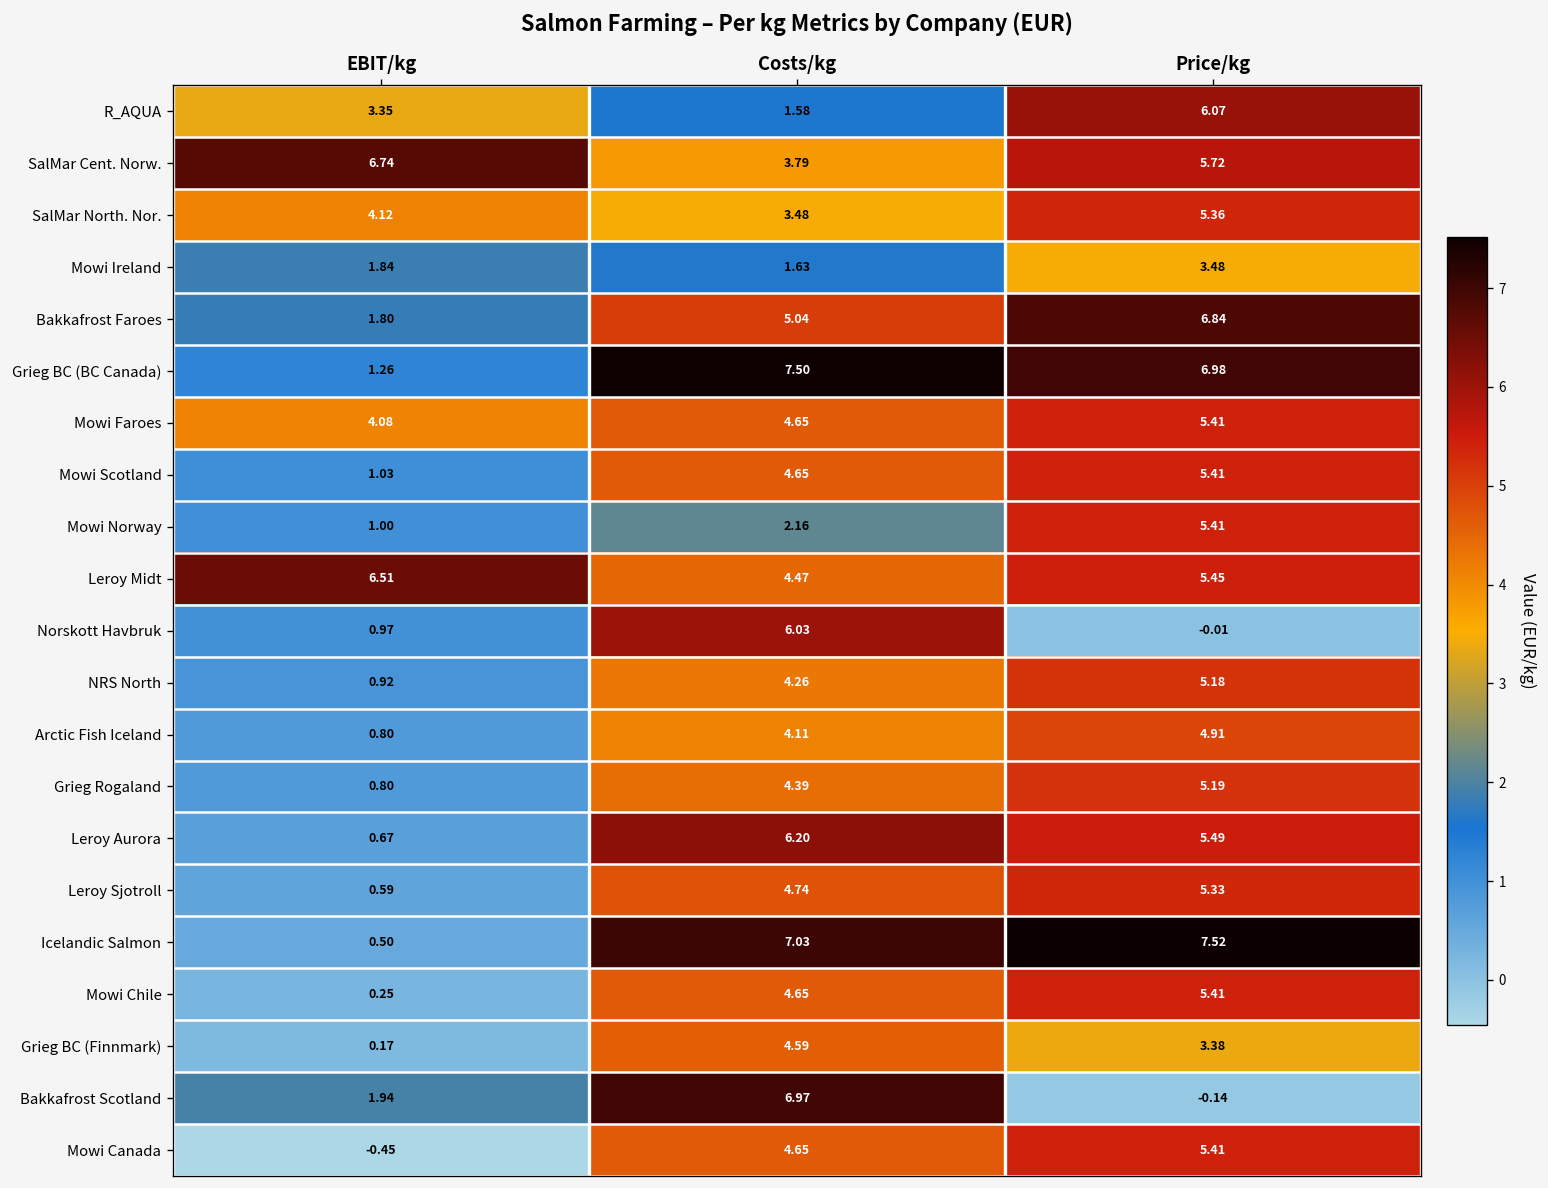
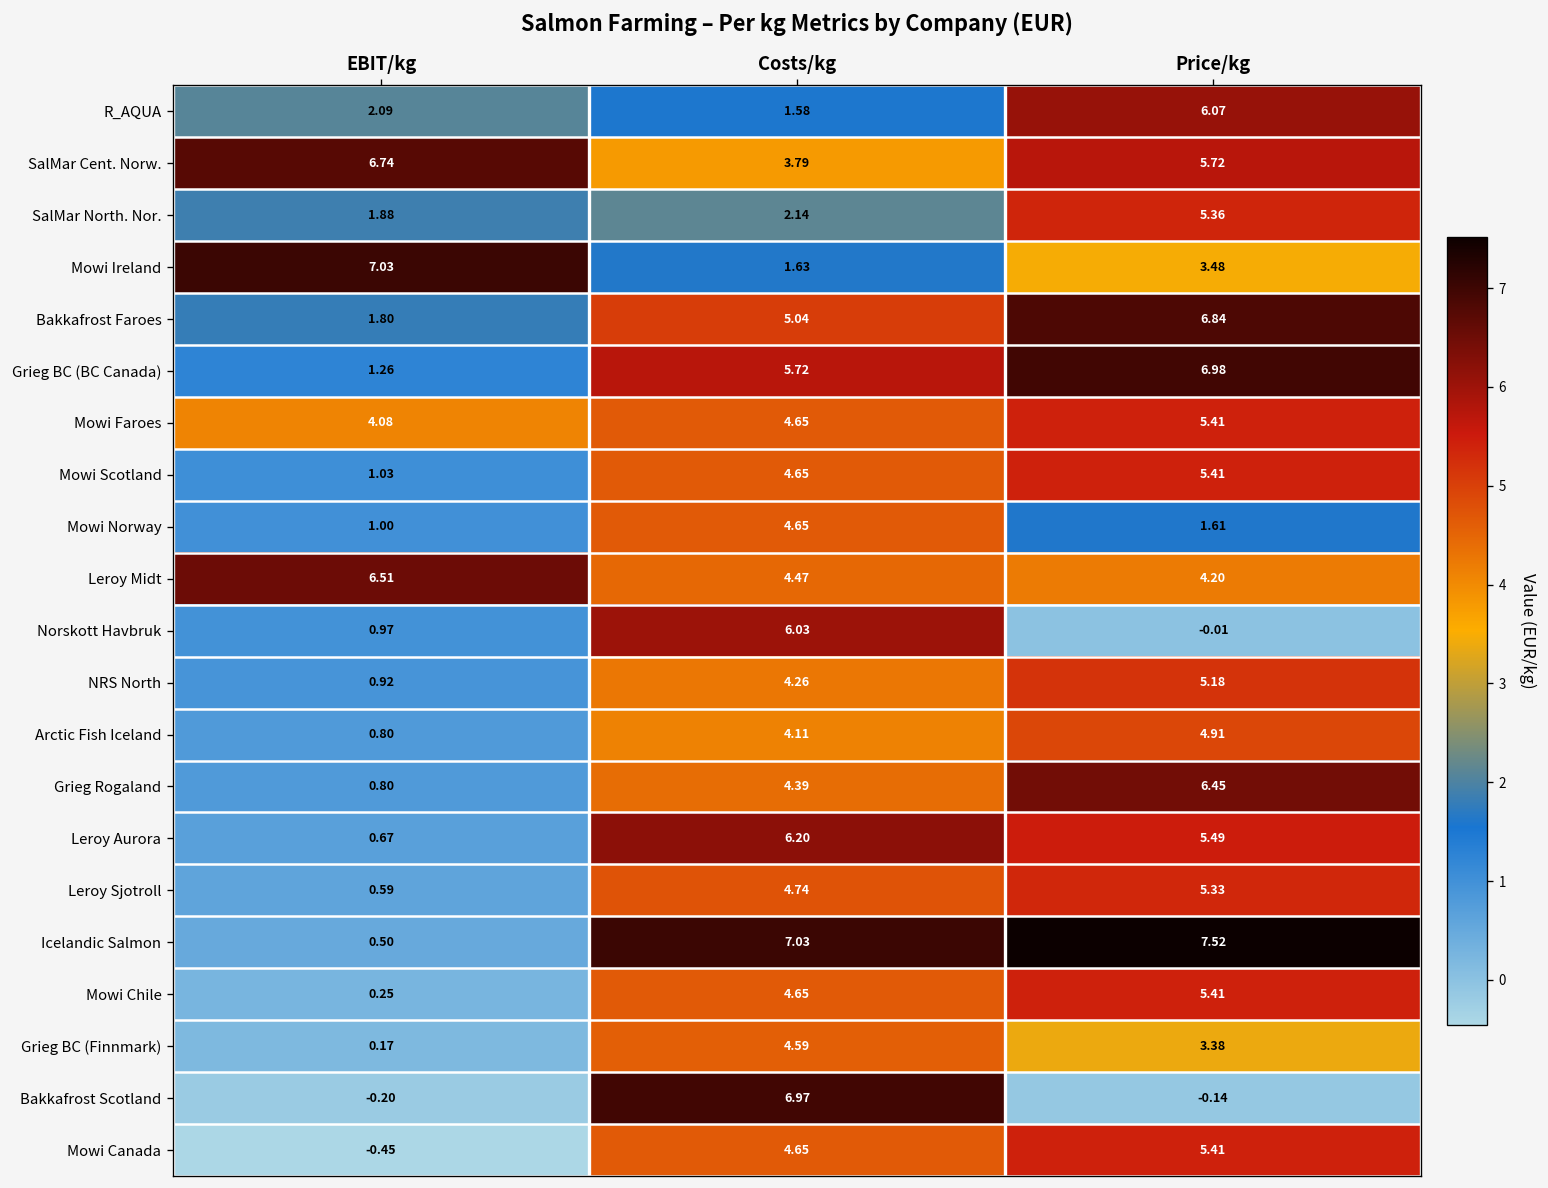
  {
    "R_AQUA": {
-     "EBIT/kg": 3.35,
+     "EBIT/kg": 2.09,
      "Costs/kg": 1.58,
      "Price/kg": 6.07
    },
    "SalMar Cent. Norw.": {
      "EBIT/kg": 6.74,
      "Costs/kg": 3.79,
      "Price/kg": 5.72
    },
    "SalMar North. Nor.": {
-     "EBIT/kg": 4.12,
-     "Costs/kg": 3.48,
+     "EBIT/kg": 1.88,
+     "Costs/kg": 2.14,
      "Price/kg": 5.36
    },
    "Mowi Ireland": {
-     "EBIT/kg": 1.84,
+     "EBIT/kg": 7.03,
      "Costs/kg": 1.63,
      "Price/kg": 3.48
    },
    "Bakkafrost Faroes": {
      "EBIT/kg": 1.80,
      "Costs/kg": 5.04,
      "Price/kg": 6.84
    },
    "Grieg BC (BC Canada)": {
      "EBIT/kg": 1.26,
-     "Costs/kg": 7.50,
+     "Costs/kg": 5.72,
      "Price/kg": 6.98
    },
    "Mowi Faroes": {
      "EBIT/kg": 4.08,
      "Costs/kg": 4.65,
      "Price/kg": 5.41
    },
    "Mowi Scotland": {
      "EBIT/kg": 1.03,
      "Costs/kg": 4.65,
      "Price/kg": 5.41
    },
    "Mowi Norway": {
      "EBIT/kg": 1.00,
-     "Costs/kg": 2.16,
-     "Price/kg": 5.41
+     "Costs/kg": 4.65,
+     "Price/kg": 1.61
    },
    "Leroy Midt": {
      "EBIT/kg": 6.51,
      "Costs/kg": 4.47,
-     "Price/kg": 5.45
+     "Price/kg": 4.20
    },
    "Norskott Havbruk": {
      "EBIT/kg": 0.97,
      "Costs/kg": 6.03,
      "Price/kg": -0.01
    },
    "NRS North": {
      "EBIT/kg": 0.92,
      "Costs/kg": 4.26,
      "Price/kg": 5.18
    },
    "Arctic Fish Iceland": {
      "EBIT/kg": 0.80,
      "Costs/kg": 4.11,
      "Price/kg": 4.91
    },
    "Grieg Rogaland": {
      "EBIT/kg": 0.80,
      "Costs/kg": 4.39,
-     "Price/kg": 5.19
+     "Price/kg": 6.45
    },
    "Leroy Aurora": {
      "EBIT/kg": 0.67,
      "Costs/kg": 6.20,
      "Price/kg": 5.49
    },
    "Leroy Sjotroll": {
      "EBIT/kg": 0.59,
      "Costs/kg": 4.74,
      "Price/kg": 5.33
    },
    "Icelandic Salmon": {
      "EBIT/kg": 0.50,
      "Costs/kg": 7.03,
      "Price/kg": 7.52
    },
    "Mowi Chile": {
      "EBIT/kg": 0.25,
      "Costs/kg": 4.65,
      "Price/kg": 5.41
    },
    "Grieg BC (Finnmark)": {
      "EBIT/kg": 0.17,
      "Costs/kg": 4.59,
      "Price/kg": 3.38
    },
    "Bakkafrost Scotland": {
-     "EBIT/kg": 1.94,
+     "EBIT/kg": -0.20,
      "Costs/kg": 6.97,
      "Price/kg": -0.14
    },
    "Mowi Canada": {
      "EBIT/kg": -0.45,
      "Costs/kg": 4.65,
      "Price/kg": 5.41
    }
  }
